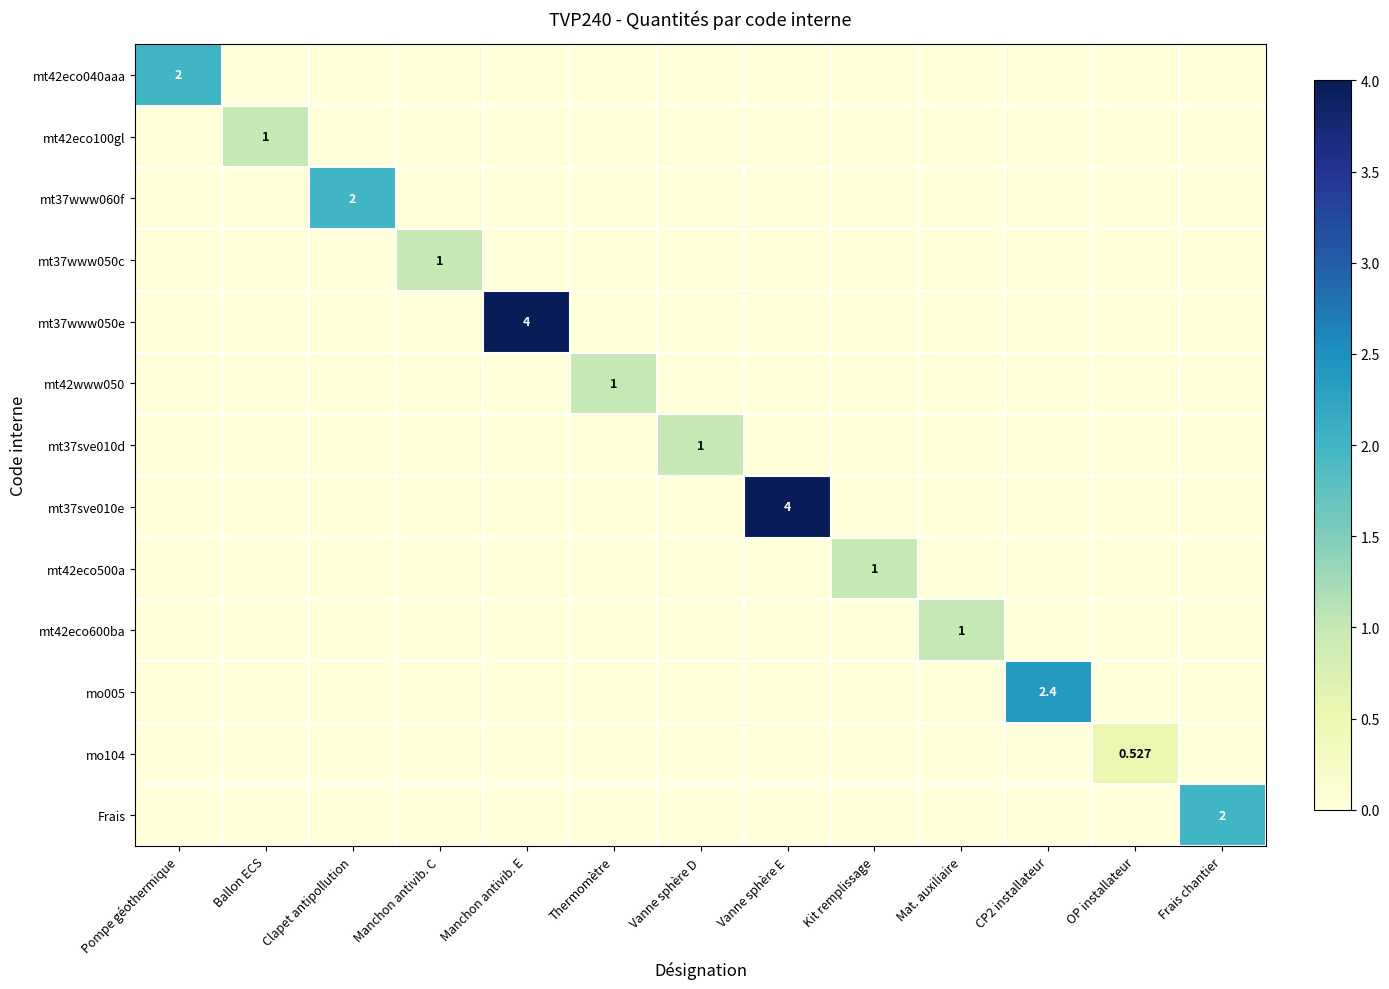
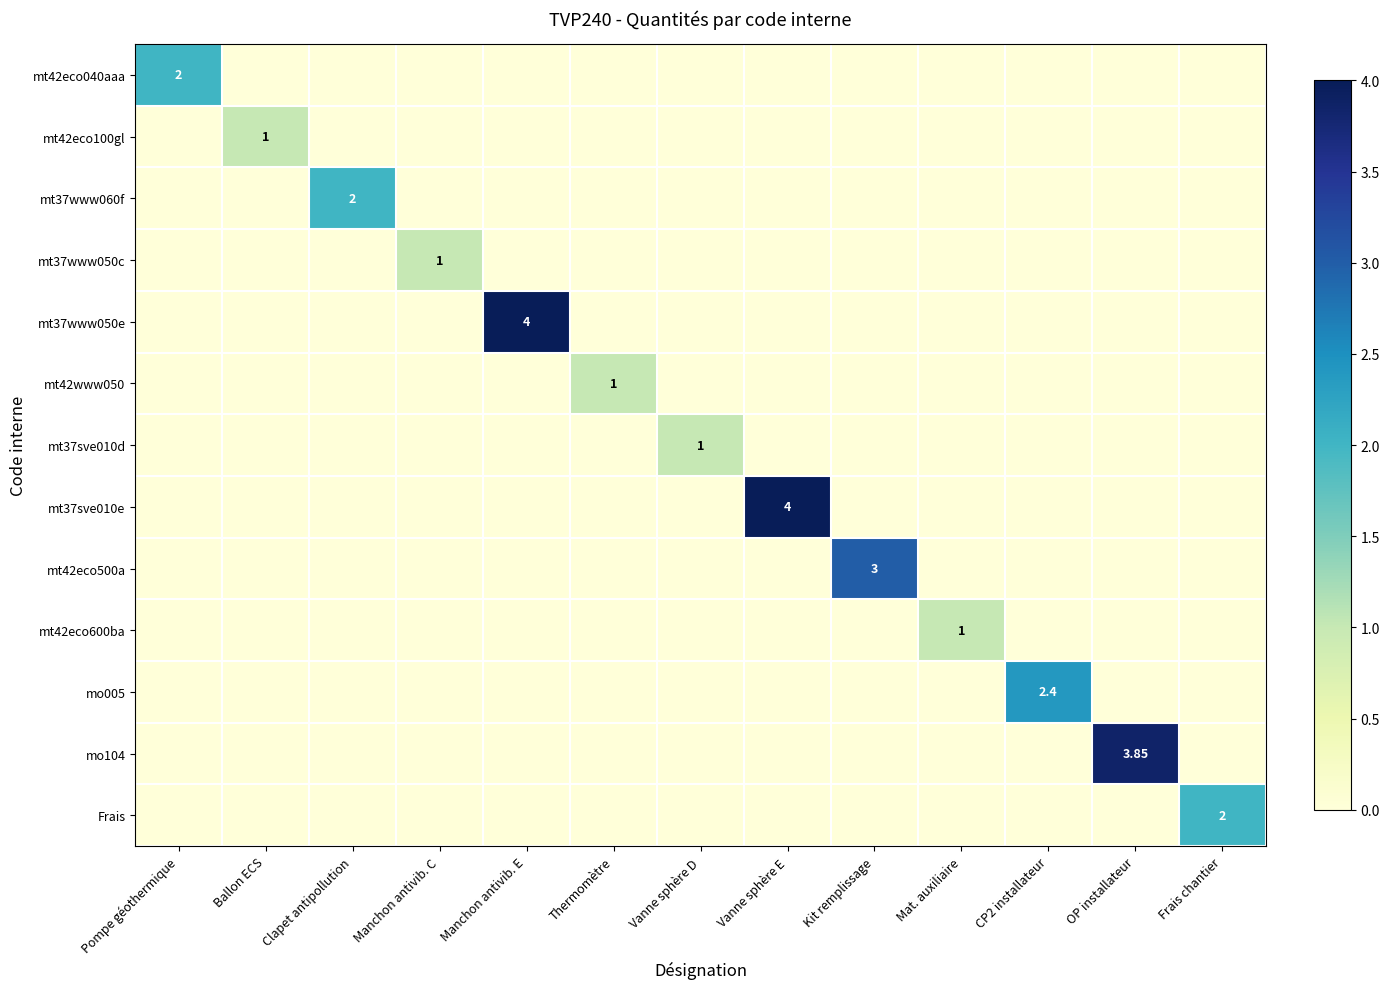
  {
    "mt42eco040aaa": {
      "Pompe géothermique": 2
    },
    "mt42eco100gl": {
      "Ballon ECS": 1
    },
    "mt37www060f": {
      "Clapet antipollution": 2
    },
    "mt37www050c": {
      "Manchon antivib. C": 1
    },
    "mt37www050e": {
      "Manchon antivib. E": 4
    },
    "mt42www050": {
      "Thermomètre": 1
    },
    "mt37sve010d": {
      "Vanne sphère D": 1
    },
    "mt37sve010e": {
      "Vanne sphère E": 4
    },
    "mt42eco500a": {
-     "Kit remplissage": 1
+     "Kit remplissage": 3
    },
    "mt42eco600ba": {
      "Mat. auxiliaire": 1
    },
    "mo005": {
      "CP2 installateur": 2.4
    },
    "mo104": {
-     "OP installateur": 0.527
+     "OP installateur": 3.85
    },
    "Frais": {
      "Frais chantier": 2
    }
  }
